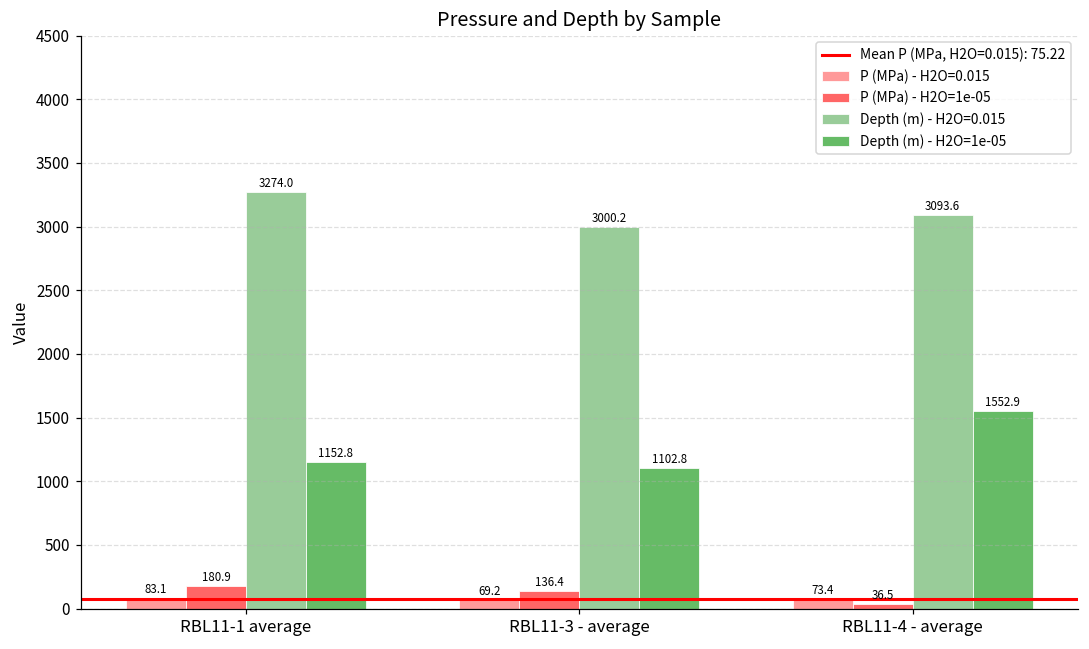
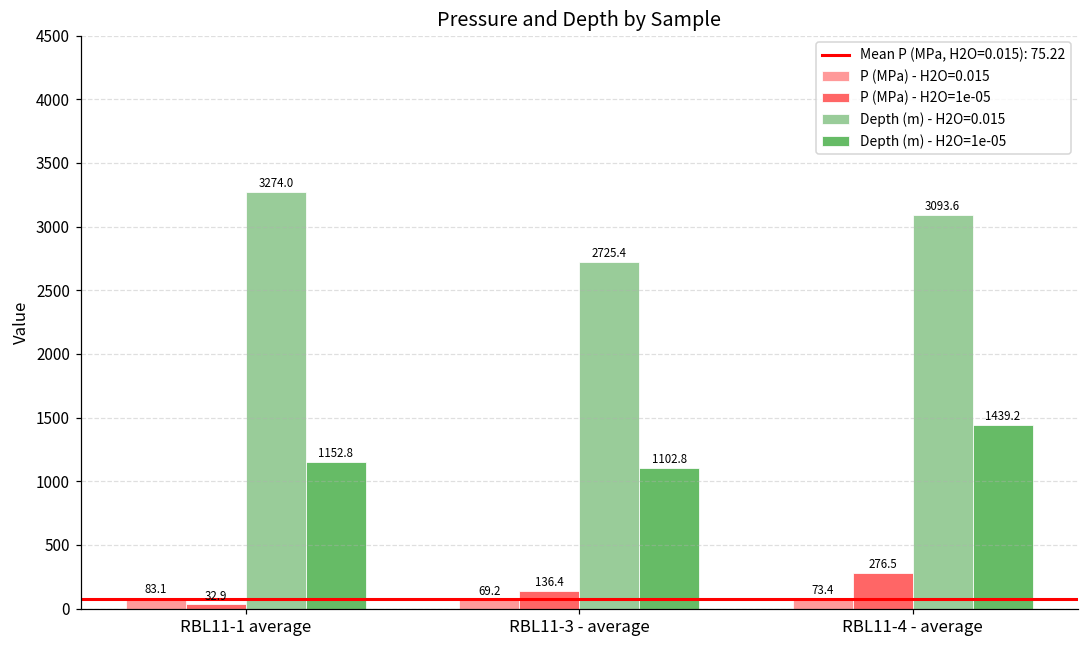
  {
    "P (MPa) - H2O=0.015": {
      "RBL11-1 average": 83.1,
      "RBL11-3 - average": 69.2,
      "RBL11-4 - average": 73.4
    },
    "P (MPa) - H2O=1e-05": {
-     "RBL11-1 average": 180.9,
+     "RBL11-1 average": 32.9,
      "RBL11-3 - average": 136.4,
-     "RBL11-4 - average": 36.5
+     "RBL11-4 - average": 276.5
    },
    "Depth (m) - H2O=0.015": {
      "RBL11-1 average": 3274.0,
-     "RBL11-3 - average": 3000.2,
+     "RBL11-3 - average": 2725.4,
      "RBL11-4 - average": 3093.6
    },
    "Depth (m) - H2O=1e-05": {
      "RBL11-1 average": 1152.8,
      "RBL11-3 - average": 1102.8,
-     "RBL11-4 - average": 1552.9
+     "RBL11-4 - average": 1439.2
    }
  }
